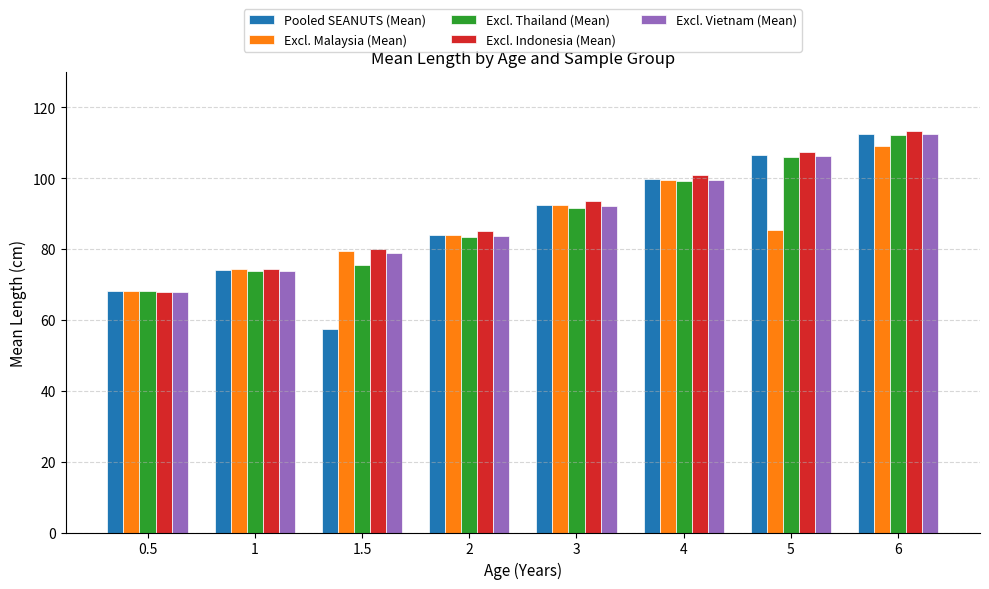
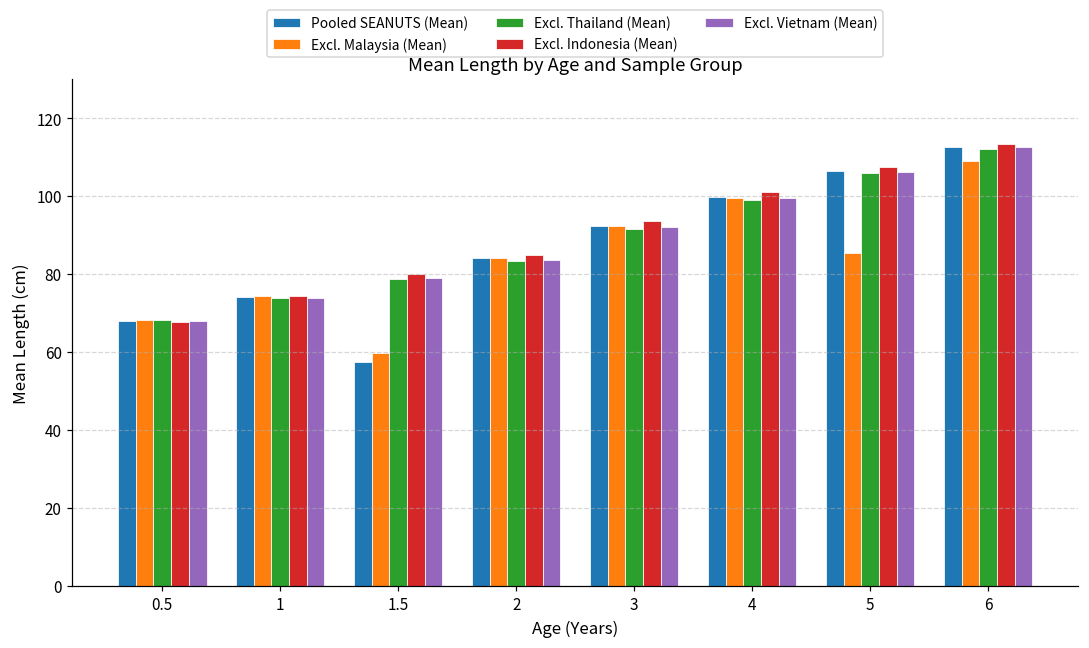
  {
    "Pooled SEANUTS (Mean)": {
      "0.5": 68,
      "1": 74,
      "1.5": 57,
      "2": 84,
      "3": 92,
      "4": 100,
      "5": 106,
      "6": 113
    },
    "Excl. Malaysia (Mean)": {
      "0.5": 68,
      "1": 74,
-     "1.5": 79,
+     "1.5": 60,
      "2": 84,
      "3": 92,
      "4": 100,
      "5": 85,
      "6": 109
    },
    "Excl. Thailand (Mean)": {
      "0.5": 68,
      "1": 74,
-     "1.5": 75,
+     "1.5": 79,
      "2": 83,
      "3": 92,
      "4": 99,
      "5": 106,
      "6": 112
    },
    "Excl. Indonesia (Mean)": {
      "0.5": 68,
      "1": 74,
      "1.5": 80,
      "2": 85,
      "3": 94,
      "4": 101,
      "5": 107,
      "6": 113
    },
    "Excl. Vietnam (Mean)": {
      "0.5": 68,
      "1": 74,
      "1.5": 79,
      "2": 84,
      "3": 92,
      "4": 100,
      "5": 106,
      "6": 113
    }
  }
